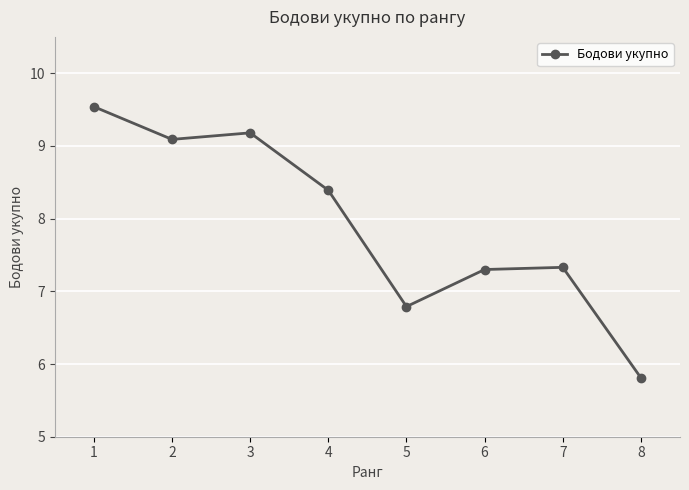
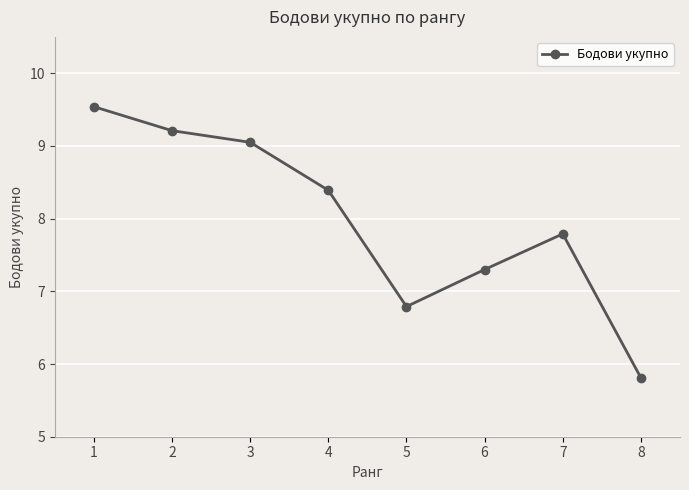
  {
    "1": 9.5,
-   "2": 9.1,
-   "3": 9.2,
+   "2": 9.2,
+   "3": 9.1,
    "4": 8.4,
    "5": 6.8,
    "6": 7.3,
-   "7": 7.3,
+   "7": 7.8,
    "8": 5.8
  }
